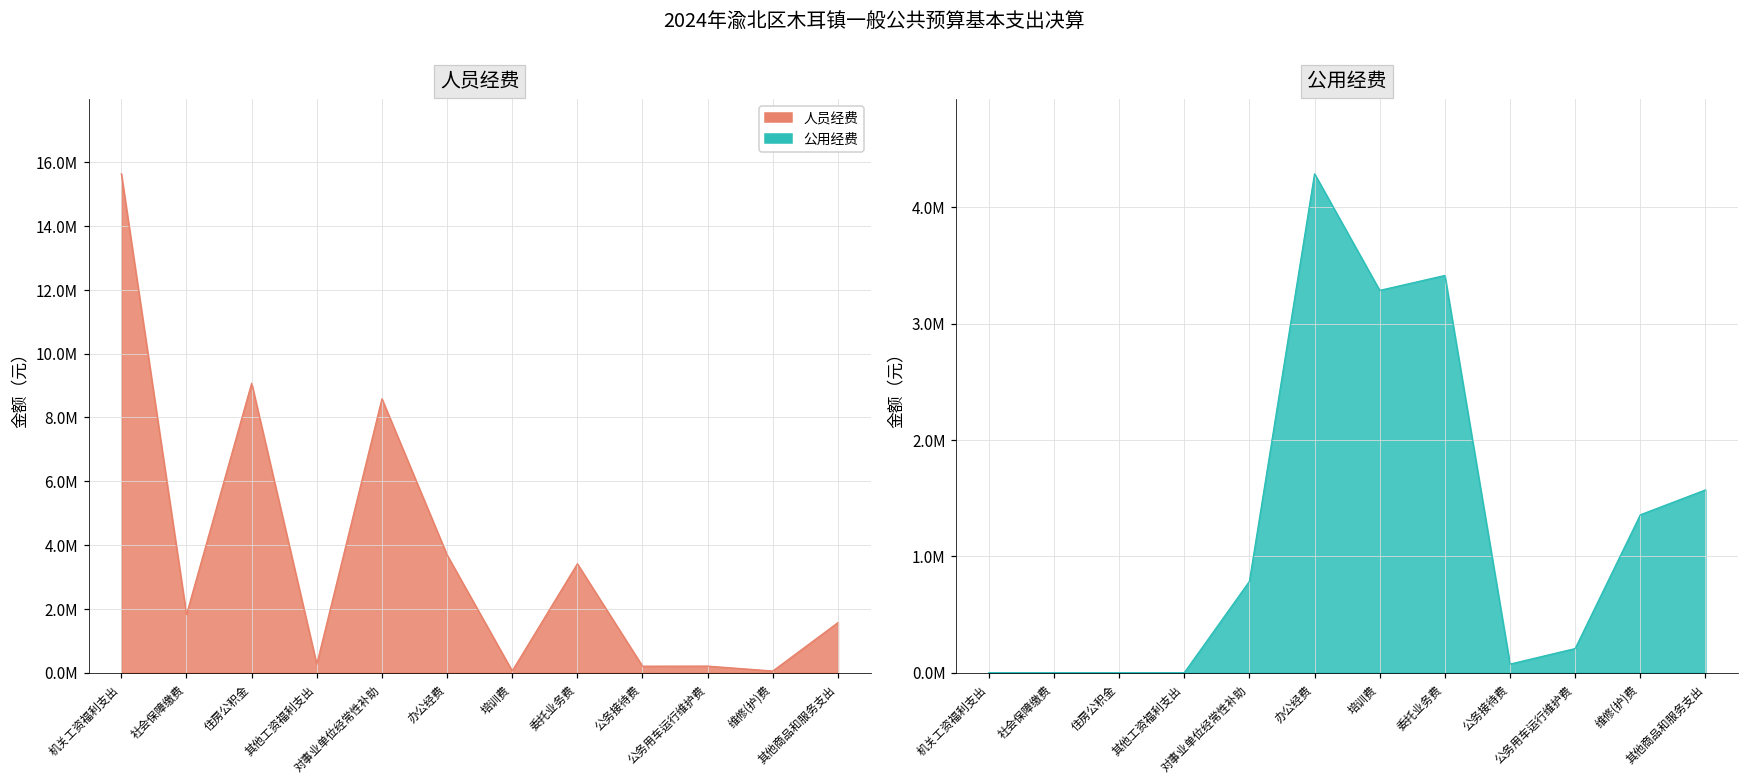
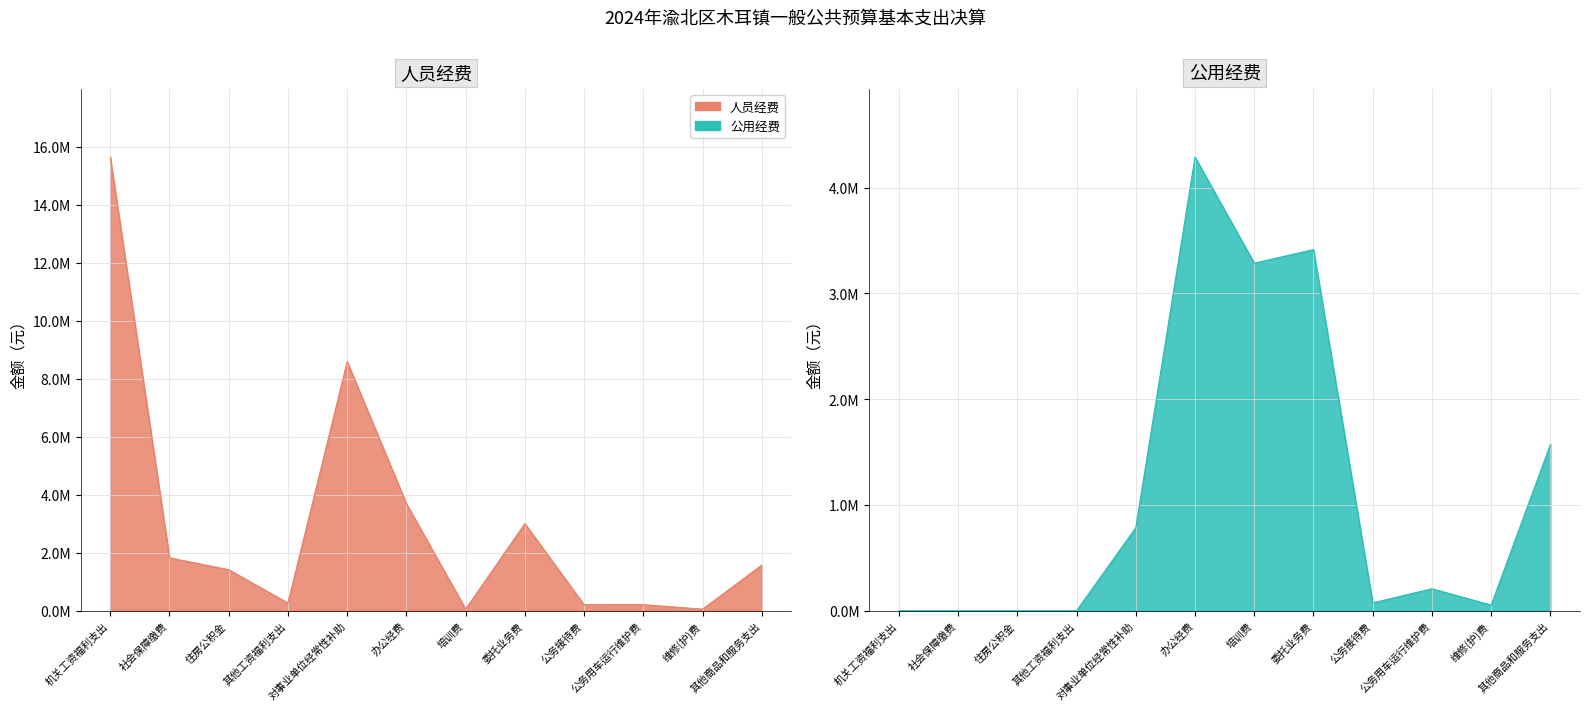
  {
    "人员经费": {
      "机关工资福利支出": 15600000,
      "社会保障缴费": 1800000,
-     "住房公积金": 9100000,
+     "住房公积金": 1400000,
      "其他工资福利支出": 300000,
      "对事业单位经常性补助": 8600000,
      "办公经费": 3700000,
      "培训费": 100000,
-     "委托业务费": 3400000,
+     "委托业务费": 3000000,
      "公务接待费": 200000,
      "公务用车运行维护费": 200000,
      "维修(护)费": 100000,
      "其他商品和服务支出": 1600000
    },
    "公用经费": {
      "机关工资福利支出": 0,
      "社会保障缴费": 0,
      "住房公积金": 0,
      "其他工资福利支出": 0,
      "对事业单位经常性补助": 790000,
      "办公经费": 4290000,
      "培训费": 3290000,
      "委托业务费": 3410000,
      "公务接待费": 70000,
      "公务用车运行维护费": 210000,
-     "维修(护)费": 1360000,
+     "维修(护)费": 50000,
      "其他商品和服务支出": 1570000
    }
  }
